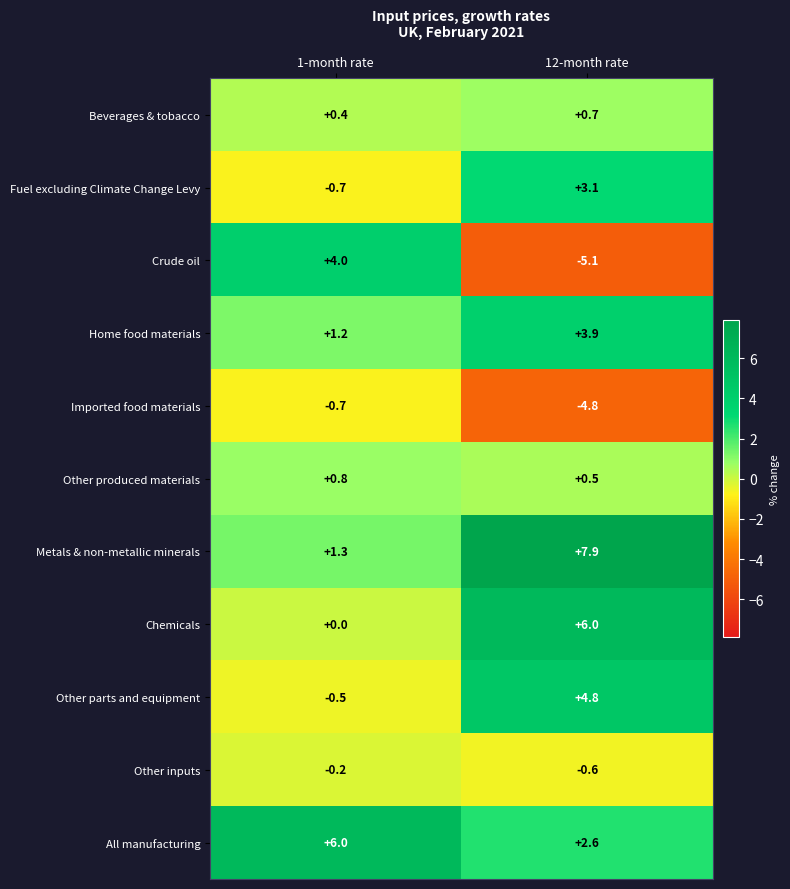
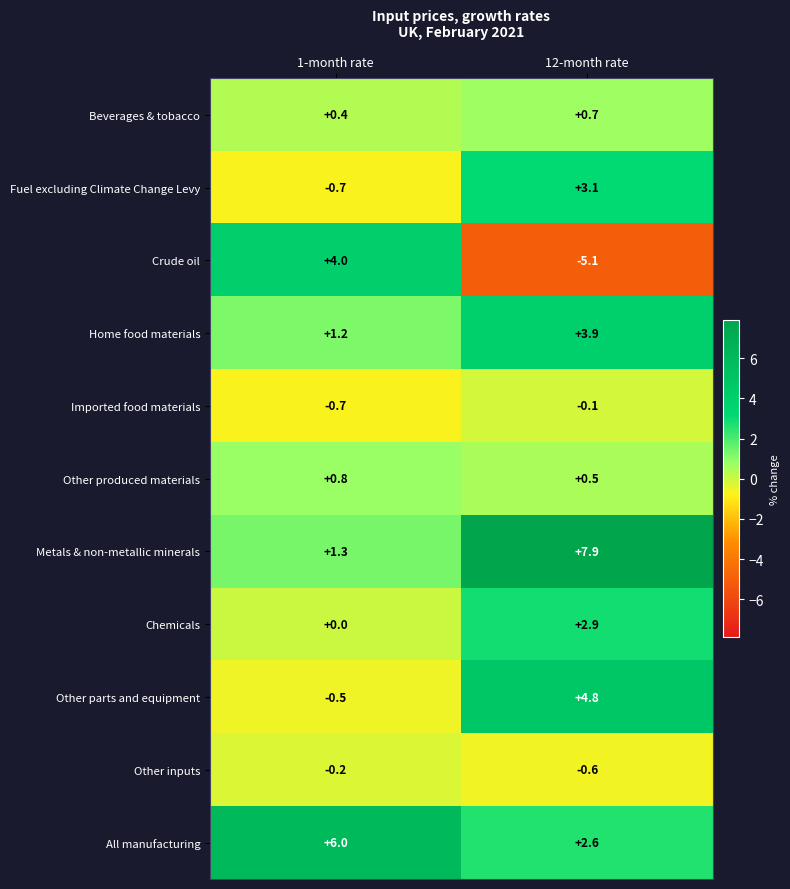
  {
    "Beverages & tobacco": {
      "1-month rate": "+0.4",
      "12-month rate": "+0.7"
    },
    "Fuel excluding Climate Change Levy": {
      "1-month rate": "-0.7",
      "12-month rate": "+3.1"
    },
    "Crude oil": {
      "1-month rate": "+4.0",
      "12-month rate": "-5.1"
    },
    "Home food materials": {
      "1-month rate": "+1.2",
      "12-month rate": "+3.9"
    },
    "Imported food materials": {
      "1-month rate": "-0.7",
-     "12-month rate": "-4.8"
+     "12-month rate": "-0.1"
    },
    "Other produced materials": {
      "1-month rate": "+0.8",
      "12-month rate": "+0.5"
    },
    "Metals & non-metallic minerals": {
      "1-month rate": "+1.3",
      "12-month rate": "+7.9"
    },
    "Chemicals": {
      "1-month rate": "+0.0",
-     "12-month rate": "+6.0"
+     "12-month rate": "+2.9"
    },
    "Other parts and equipment": {
      "1-month rate": "-0.5",
      "12-month rate": "+4.8"
    },
    "Other inputs": {
      "1-month rate": "-0.2",
      "12-month rate": "-0.6"
    },
    "All manufacturing": {
      "1-month rate": "+6.0",
      "12-month rate": "+2.6"
    }
  }
